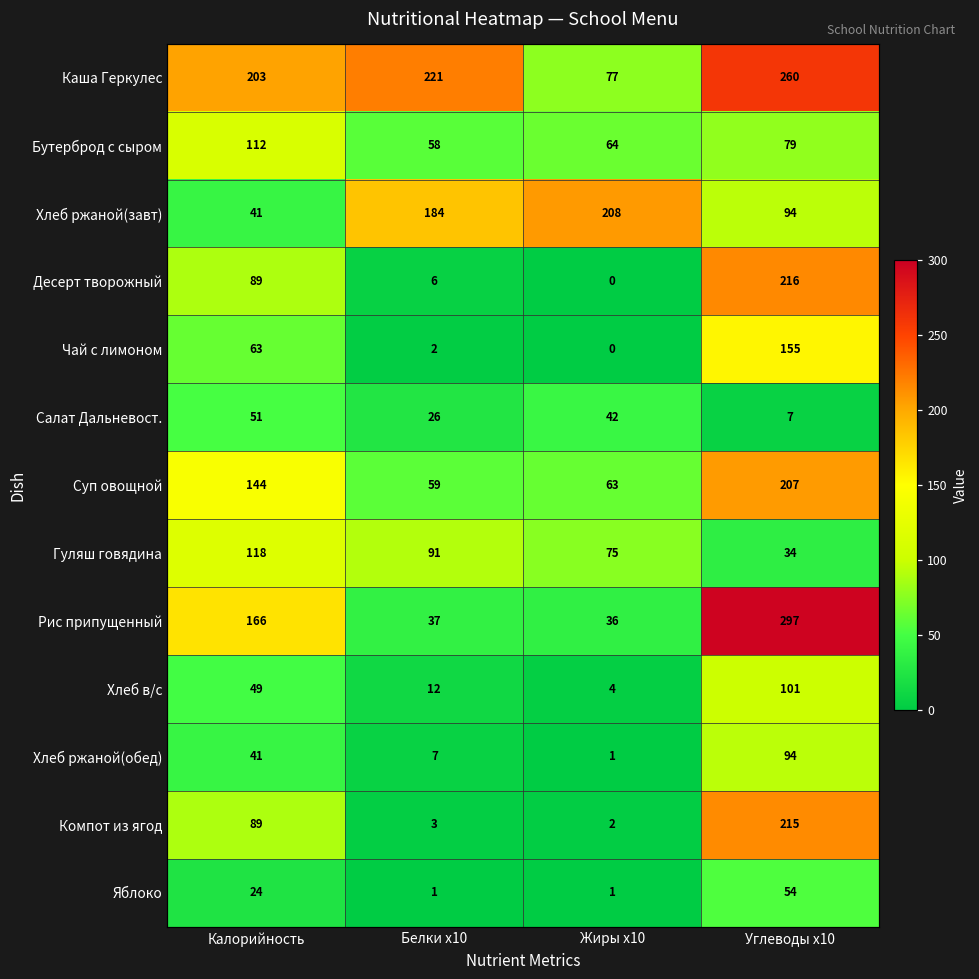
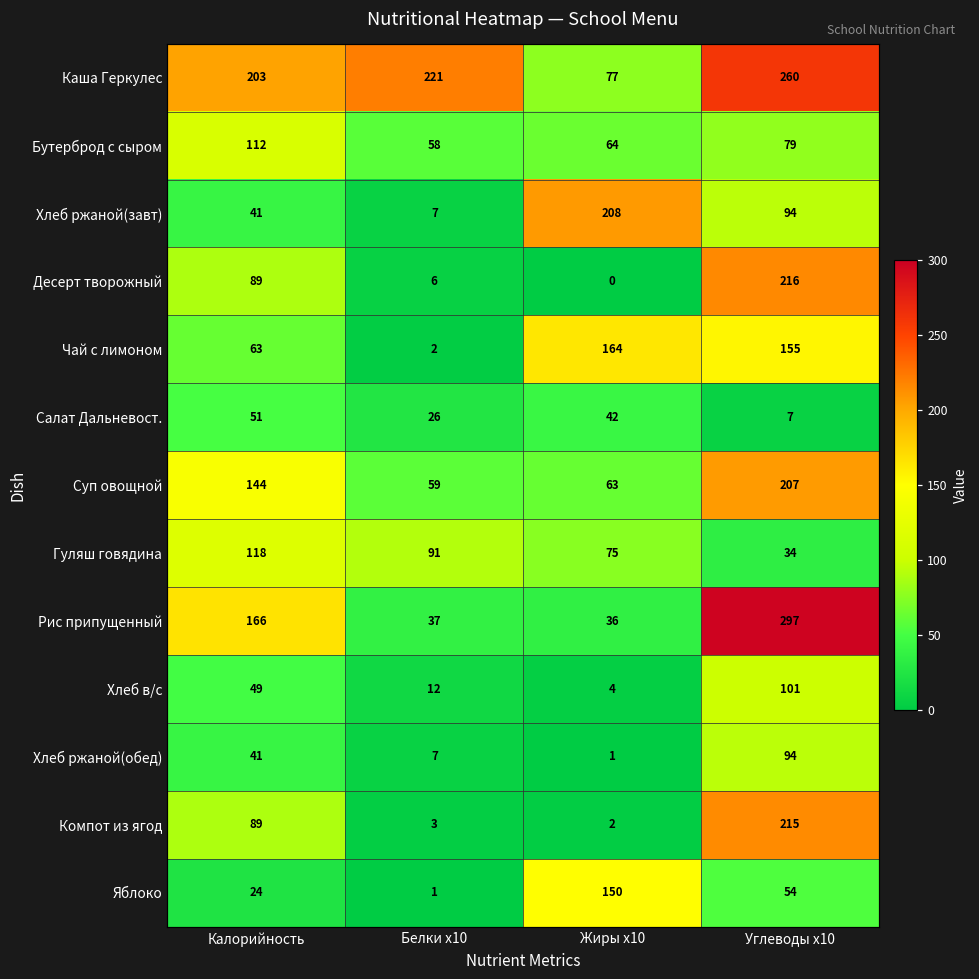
  {
    "Каша Геркулес": {
      "Калорийность": 203,
      "Белки x10": 221,
      "Жиры x10": 77,
      "Углеводы x10": 260
    },
    "Бутерброд с сыром": {
      "Калорийность": 112,
      "Белки x10": 58,
      "Жиры x10": 64,
      "Углеводы x10": 79
    },
    "Хлеб ржаной(завт)": {
      "Калорийность": 41,
-     "Белки x10": 184,
+     "Белки x10": 7,
      "Жиры x10": 208,
      "Углеводы x10": 94
    },
    "Десерт творожный": {
      "Калорийность": 89,
      "Белки x10": 6,
      "Жиры x10": 0,
      "Углеводы x10": 216
    },
    "Чай с лимоном": {
      "Калорийность": 63,
      "Белки x10": 2,
-     "Жиры x10": 0,
+     "Жиры x10": 164,
      "Углеводы x10": 155
    },
    "Салат Дальневост.": {
      "Калорийность": 51,
      "Белки x10": 26,
      "Жиры x10": 42,
      "Углеводы x10": 7
    },
    "Суп овощной": {
      "Калорийность": 144,
      "Белки x10": 59,
      "Жиры x10": 63,
      "Углеводы x10": 207
    },
    "Гуляш говядина": {
      "Калорийность": 118,
      "Белки x10": 91,
      "Жиры x10": 75,
      "Углеводы x10": 34
    },
    "Рис припущенный": {
      "Калорийность": 166,
      "Белки x10": 37,
      "Жиры x10": 36,
      "Углеводы x10": 297
    },
    "Хлеб в/с": {
      "Калорийность": 49,
      "Белки x10": 12,
      "Жиры x10": 4,
      "Углеводы x10": 101
    },
    "Хлеб ржаной(обед)": {
      "Калорийность": 41,
      "Белки x10": 7,
      "Жиры x10": 1,
      "Углеводы x10": 94
    },
    "Компот из ягод": {
      "Калорийность": 89,
      "Белки x10": 3,
      "Жиры x10": 2,
      "Углеводы x10": 215
    },
    "Яблоко": {
      "Калорийность": 24,
      "Белки x10": 1,
-     "Жиры x10": 1,
+     "Жиры x10": 150,
      "Углеводы x10": 54
    }
  }
